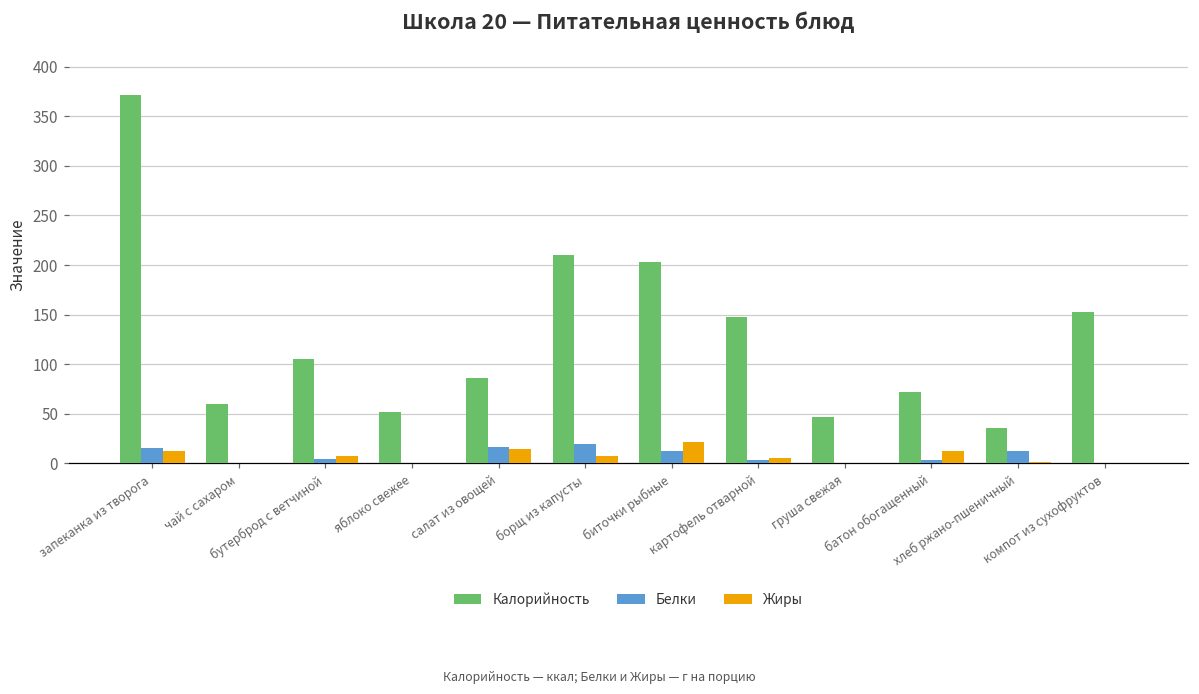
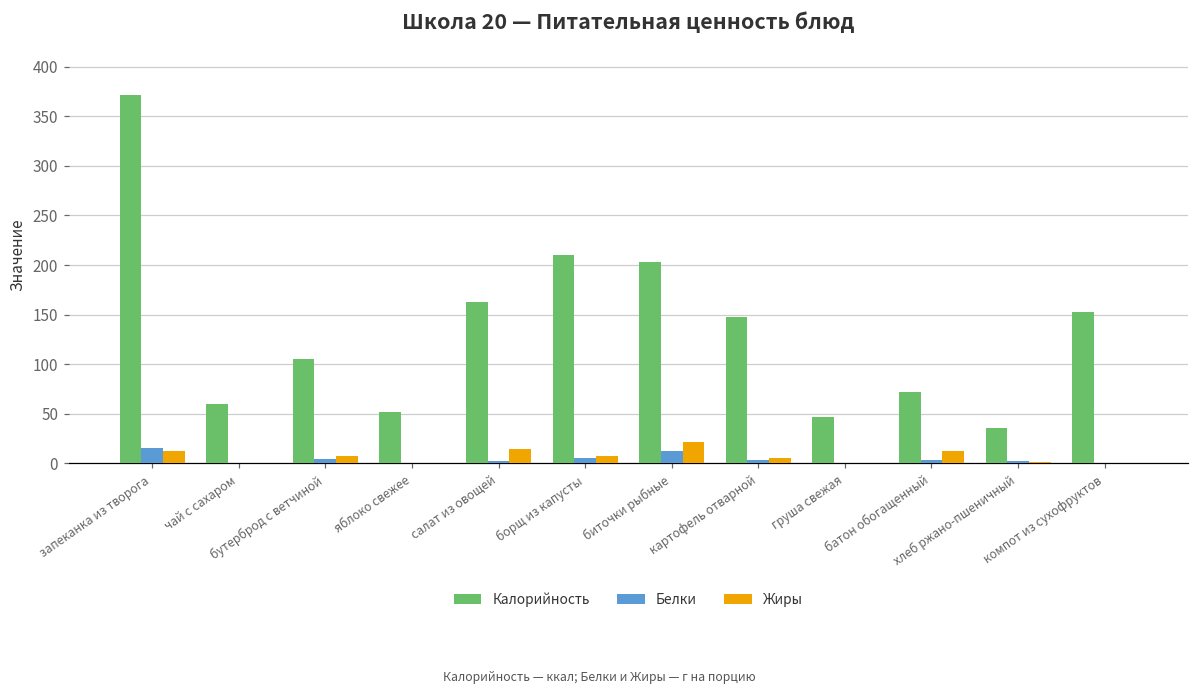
  {
    "Калорийность": {
      "запеканка из творога": 370,
      "чай с сахаром": 60,
      "бутерброд с ветчиной": 110,
      "яблоко свежее": 50,
-     "салат из овощей": 90,
+     "салат из овощей": 160,
      "борщ из капусты": 210,
      "биточки рыбные": 200,
      "картофель отварной": 150,
      "груша свежая": 50,
      "батон обогащенный": 70,
      "хлеб ржано-пшеничный": 40,
      "компот из сухофруктов": 150
    },
    "Белки": {
      "запеканка из творога": 20,
      "чай с сахаром": 0,
      "бутерброд с ветчиной": 0,
      "яблоко свежее": 0,
-     "салат из овощей": 20,
-     "борщ из капусты": 20,
+     "салат из овощей": 0,
+     "борщ из капусты": 10,
      "биточки рыбные": 10,
      "картофель отварной": 0,
      "груша свежая": 0,
      "батон обогащенный": 0,
-     "хлеб ржано-пшеничный": 10,
+     "хлеб ржано-пшеничный": 0,
      "компот из сухофруктов": 0
    },
    "Жиры": {
      "запеканка из творога": 10,
      "чай с сахаром": 0,
      "бутерброд с ветчиной": 10,
      "яблоко свежее": 0,
      "салат из овощей": 10,
      "борщ из капусты": 10,
      "биточки рыбные": 20,
      "картофель отварной": 10,
      "груша свежая": 0,
      "батон обогащенный": 10,
      "компот из сухофруктов": 0
    }
  }
